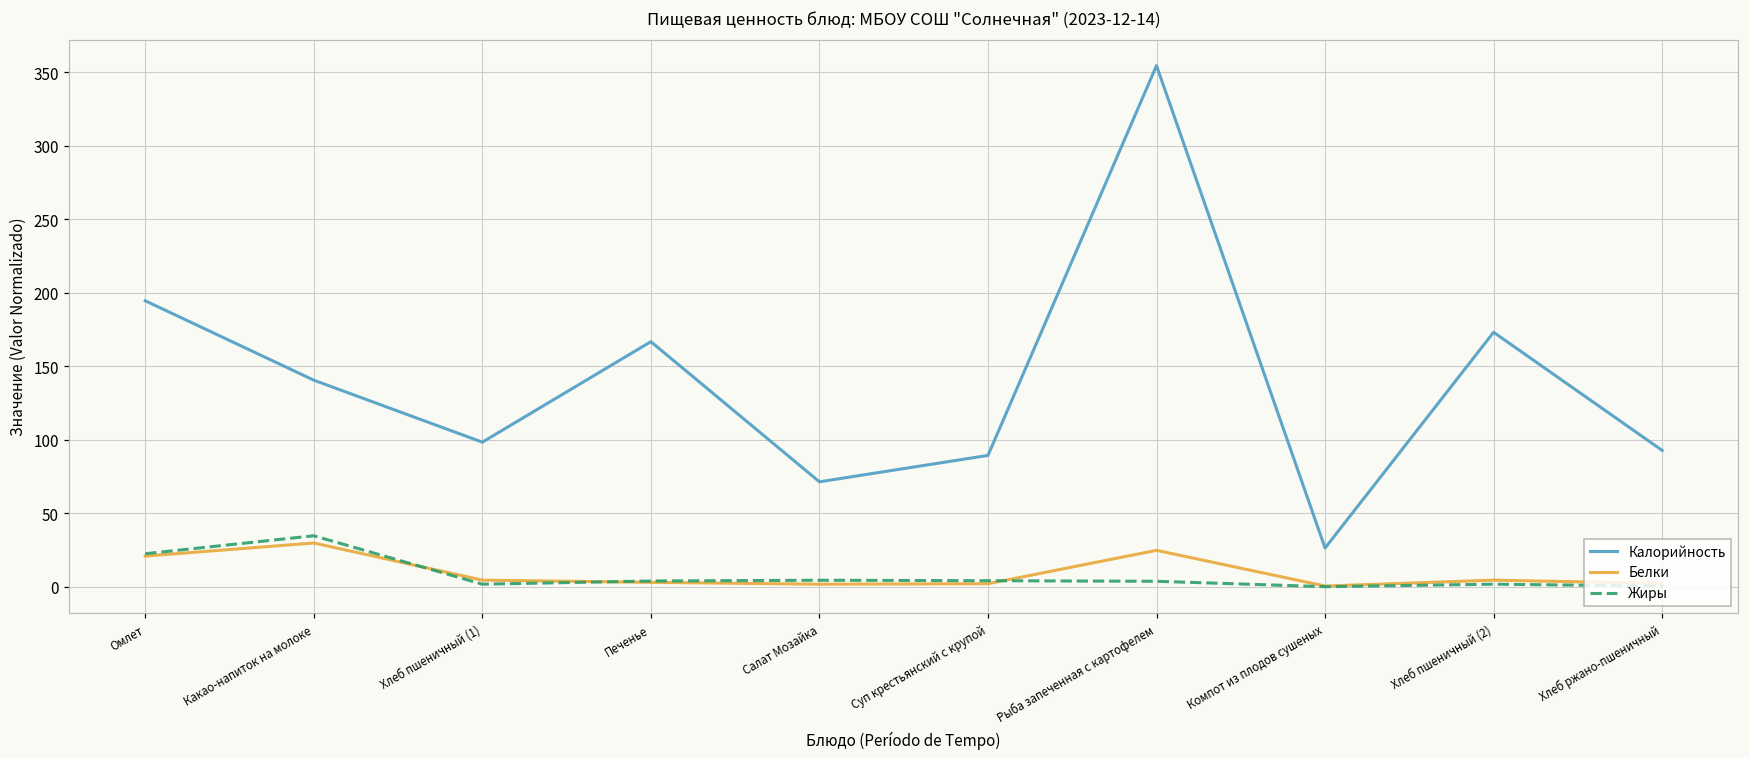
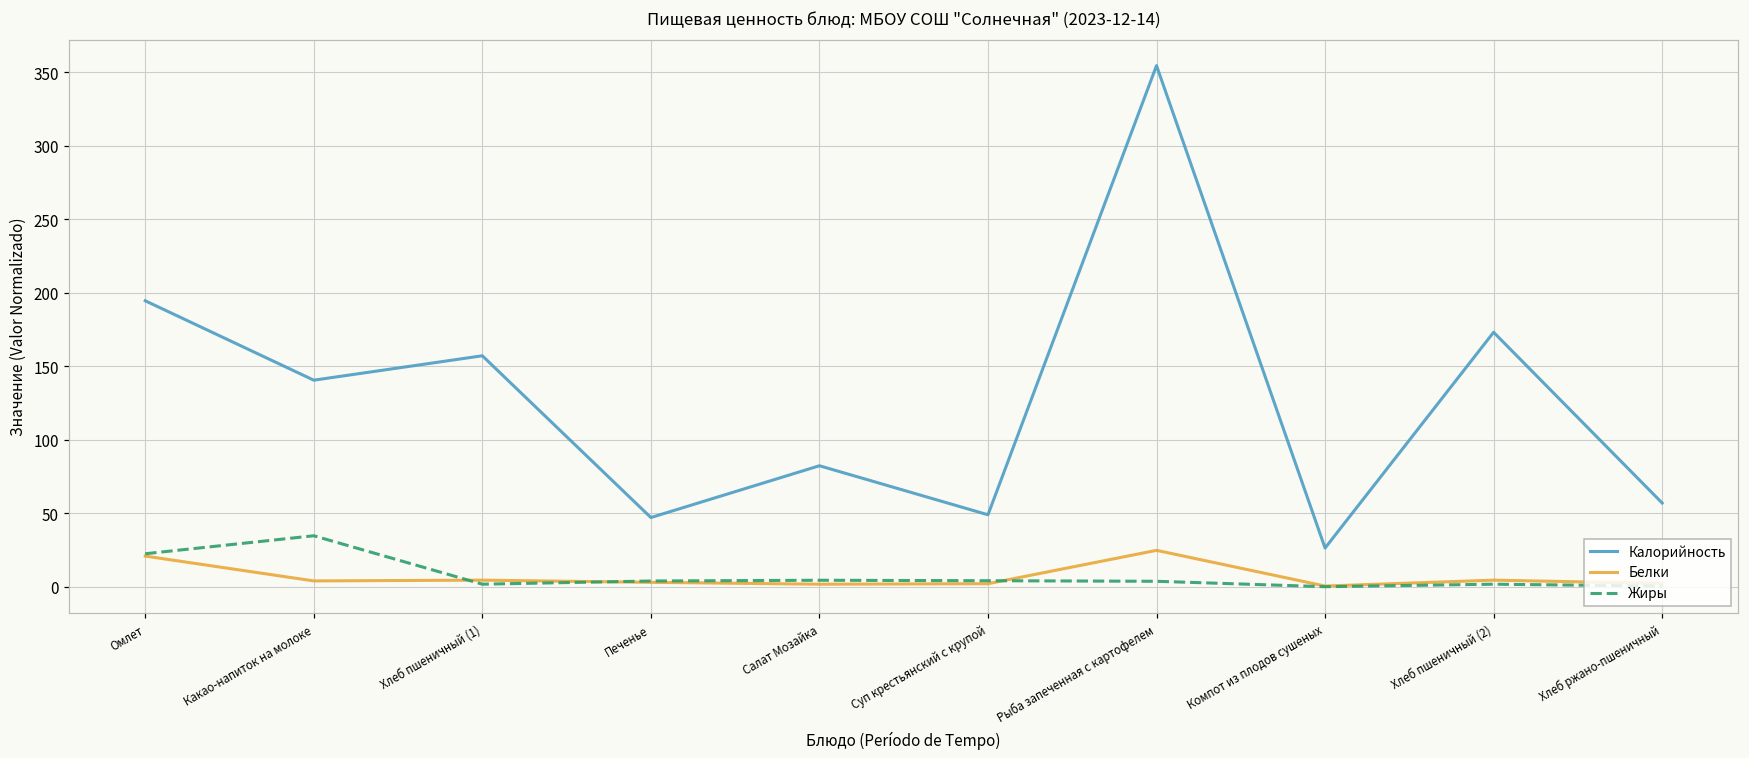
  {
    "Калорийность": {
      "Омлет": 195,
      "Какао-напиток на молоке": 141,
-     "Хлеб пшеничный (1)": 98,
-     "Печенье": 167,
-     "Салат Мозайка": 71,
-     "Суп крестьянский с крупой": 89,
+     "Хлеб пшеничный (1)": 157,
+     "Печенье": 47,
+     "Салат Мозайка": 82,
+     "Суп крестьянский с крупой": 49,
      "Рыба запеченная с картофелем": 355,
      "Компот из плодов сушеных": 26,
      "Хлеб пшеничный (2)": 173,
-     "Хлеб ржано-пшеничный": 93
+     "Хлеб ржано-пшеничный": 57
    },
    "Белки": {
-     "Какао-напиток на молоке": 30,
+     "Какао-напиток на молоке": 4,
      "Хлеб пшеничный (1)": 5,
      "Салат Мозайка": 2,
      "Суп крестьянский с крупой": 2,
      "Рыба запеченная с картофелем": 25,
      "Хлеб пшеничный (2)": 5
    },
    "Жиры": {
      "Какао-напиток на молоке": 35,
      "Хлеб пшеничный (1)": 2,
      "Салат Мозайка": 4,
      "Суп крестьянский с крупой": 4,
      "Рыба запеченная с картофелем": 4,
      "Хлеб пшеничный (2)": 2
    }
  }
